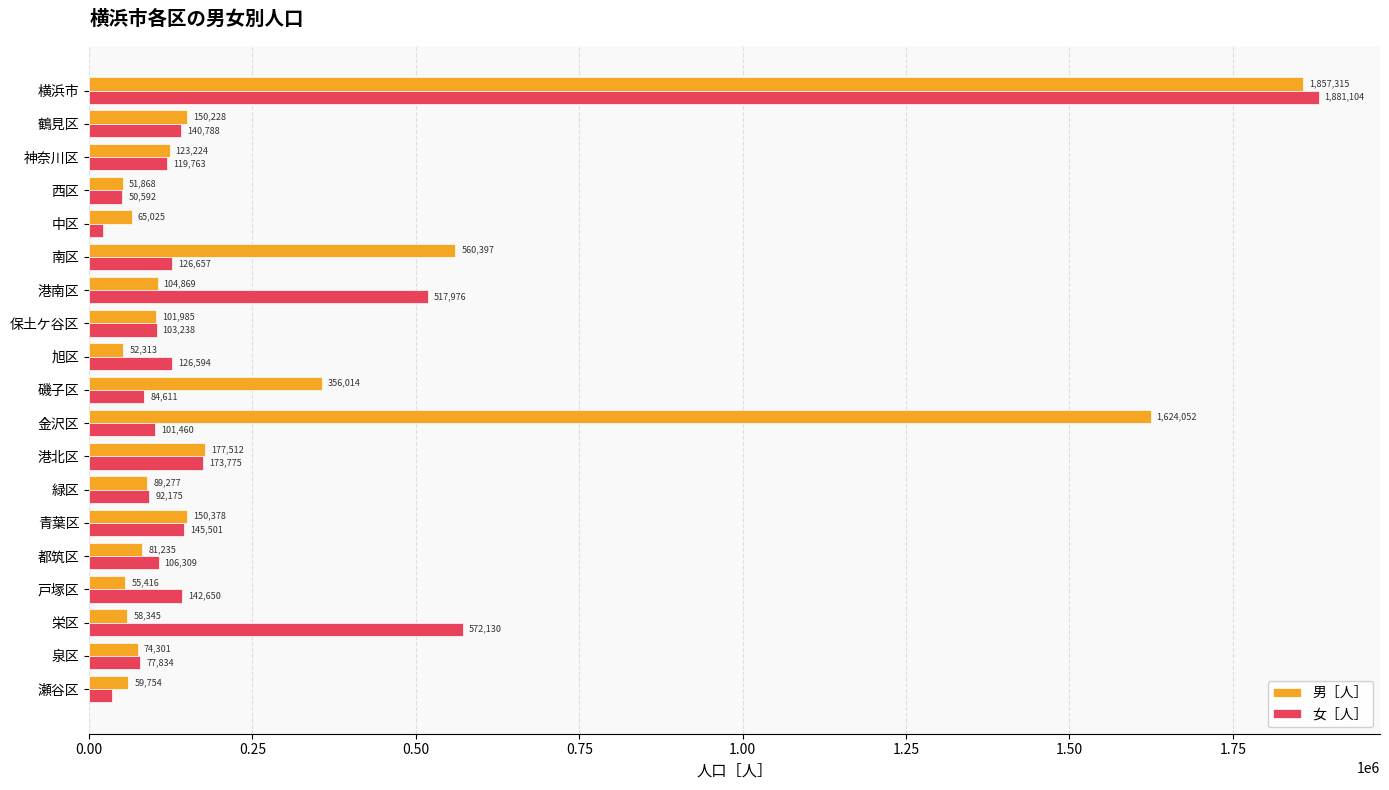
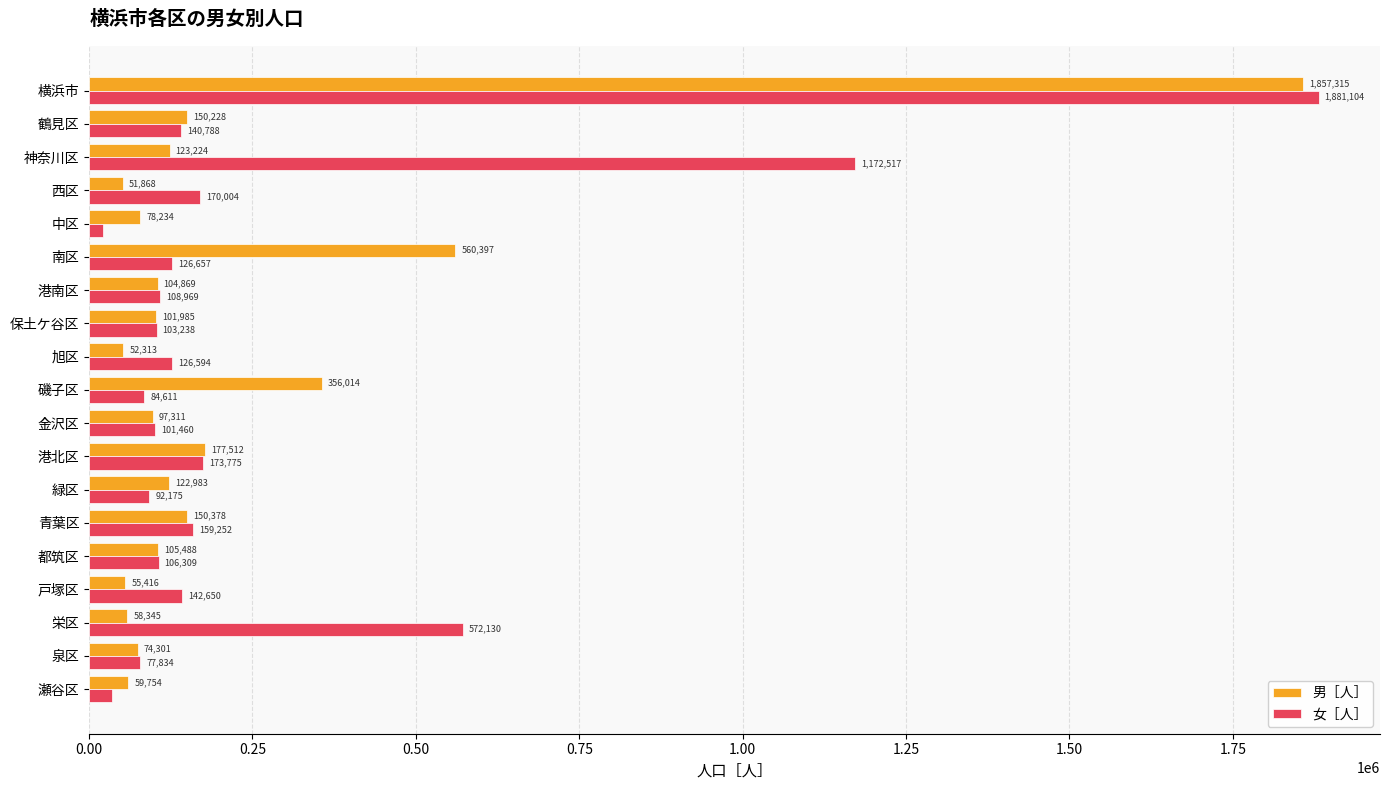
  {
    "男［人］": {
      "横浜市": "1,857,315",
      "鶴見区": "150,228",
      "神奈川区": "123,224",
      "西区": "51,868",
-     "中区": "65,025",
+     "中区": "78,234",
      "南区": "560,397",
      "港南区": "104,869",
      "保土ケ谷区": "101,985",
      "旭区": "52,313",
      "磯子区": "356,014",
-     "金沢区": "1,624,052",
+     "金沢区": "97,311",
      "港北区": "177,512",
-     "緑区": "89,277",
+     "緑区": "122,983",
      "青葉区": "150,378",
-     "都筑区": "81,235",
+     "都筑区": "105,488",
      "戸塚区": "55,416",
      "栄区": "58,345",
      "泉区": "74,301",
      "瀬谷区": "59,754"
    },
    "女［人］": {
      "横浜市": "1,881,104",
      "鶴見区": "140,788",
-     "神奈川区": "119,763",
-     "西区": "50,592",
+     "神奈川区": "1,172,517",
+     "西区": "170,004",
      "南区": "126,657",
-     "港南区": "517,976",
+     "港南区": "108,969",
      "保土ケ谷区": "103,238",
      "旭区": "126,594",
      "磯子区": "84,611",
      "金沢区": "101,460",
      "港北区": "173,775",
      "緑区": "92,175",
-     "青葉区": "145,501",
+     "青葉区": "159,252",
      "都筑区": "106,309",
      "戸塚区": "142,650",
      "栄区": "572,130",
      "泉区": "77,834"
    }
  }
